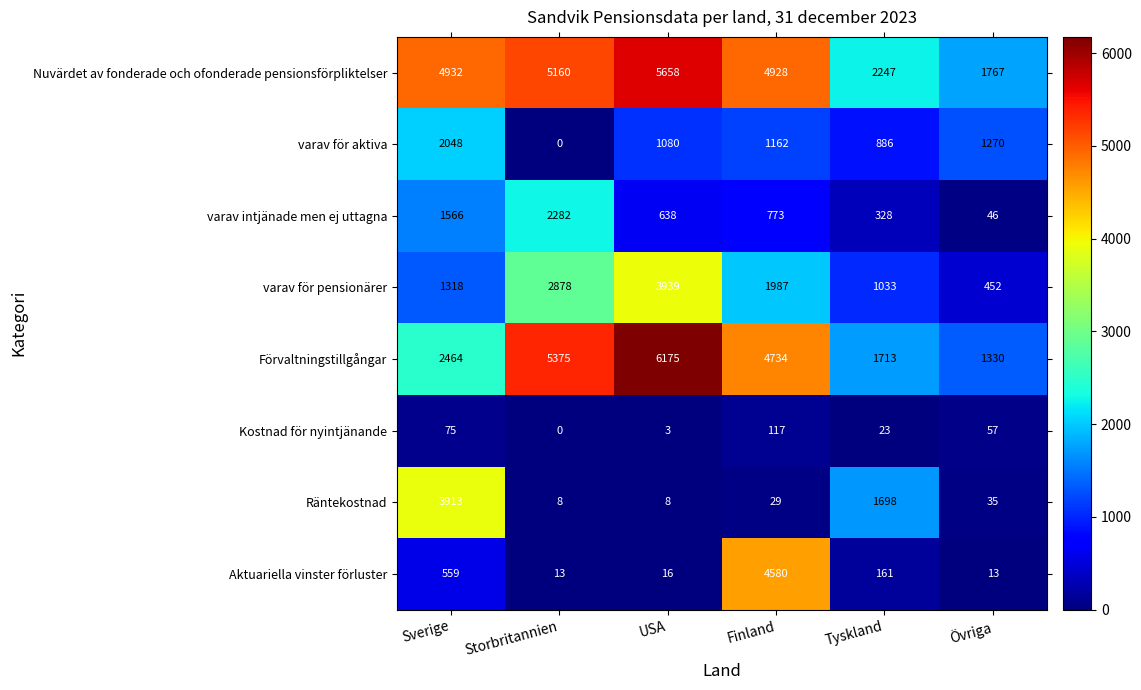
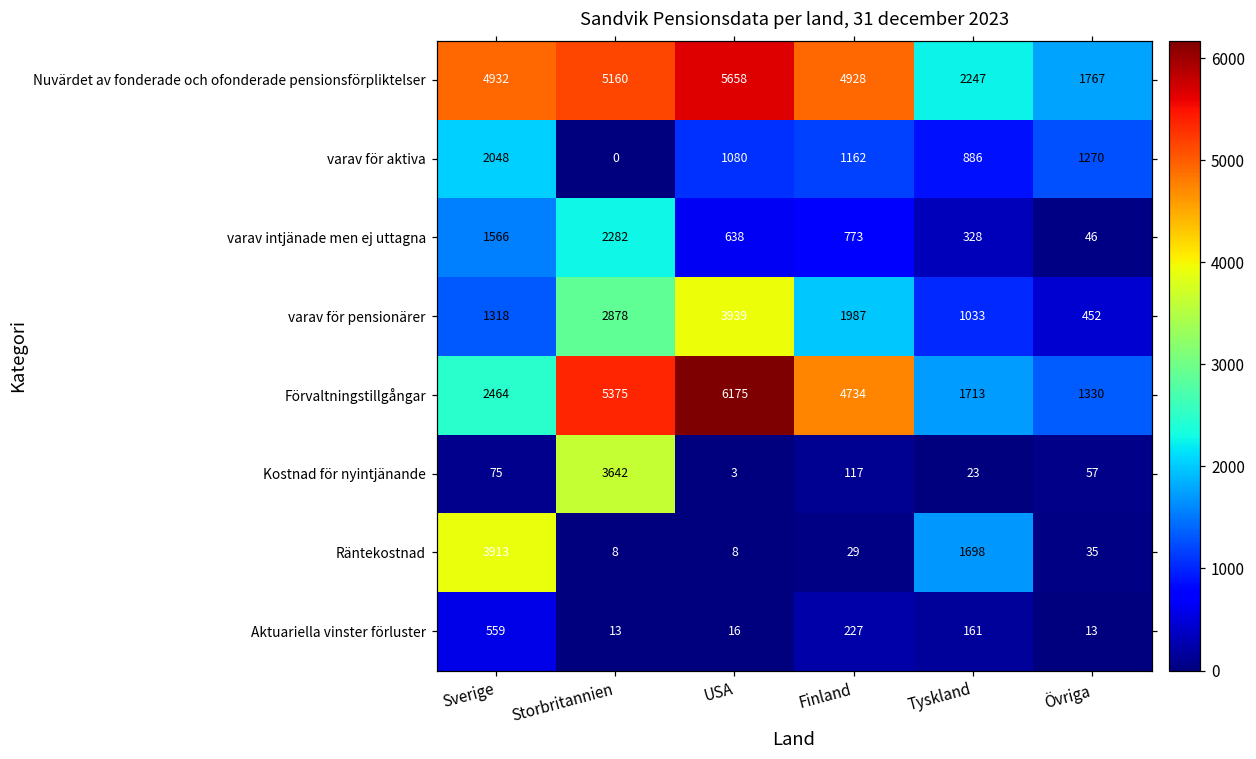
  {
    "Nuvärdet av fonderade och ofonderade pensionsförpliktelser": {
      "Sverige": 4932,
      "Storbritannien": 5160,
      "USA": 5658,
      "Finland": 4928,
      "Tyskland": 2247,
      "Övriga": 1767
    },
    "varav för aktiva": {
      "Sverige": 2048,
      "Storbritannien": 0,
      "USA": 1080,
      "Finland": 1162,
      "Tyskland": 886,
      "Övriga": 1270
    },
    "varav intjänade men ej uttagna": {
      "Sverige": 1566,
      "Storbritannien": 2282,
      "USA": 638,
      "Finland": 773,
      "Tyskland": 328,
      "Övriga": 46
    },
    "varav för pensionärer": {
      "Sverige": 1318,
      "Storbritannien": 2878,
      "USA": 3939,
      "Finland": 1987,
      "Tyskland": 1033,
      "Övriga": 452
    },
    "Förvaltningstillgångar": {
      "Sverige": 2464,
      "Storbritannien": 5375,
      "USA": 6175,
      "Finland": 4734,
      "Tyskland": 1713,
      "Övriga": 1330
    },
    "Kostnad för nyintjänande": {
      "Sverige": 75,
-     "Storbritannien": 0,
+     "Storbritannien": 3642,
      "USA": 3,
      "Finland": 117,
      "Tyskland": 23,
      "Övriga": 57
    },
    "Räntekostnad": {
      "Sverige": 3913,
      "Storbritannien": 8,
      "USA": 8,
      "Finland": 29,
      "Tyskland": 1698,
      "Övriga": 35
    },
    "Aktuariella vinster förluster": {
      "Sverige": 559,
      "Storbritannien": 13,
      "USA": 16,
-     "Finland": 4580,
+     "Finland": 227,
      "Tyskland": 161,
      "Övriga": 13
    }
  }
